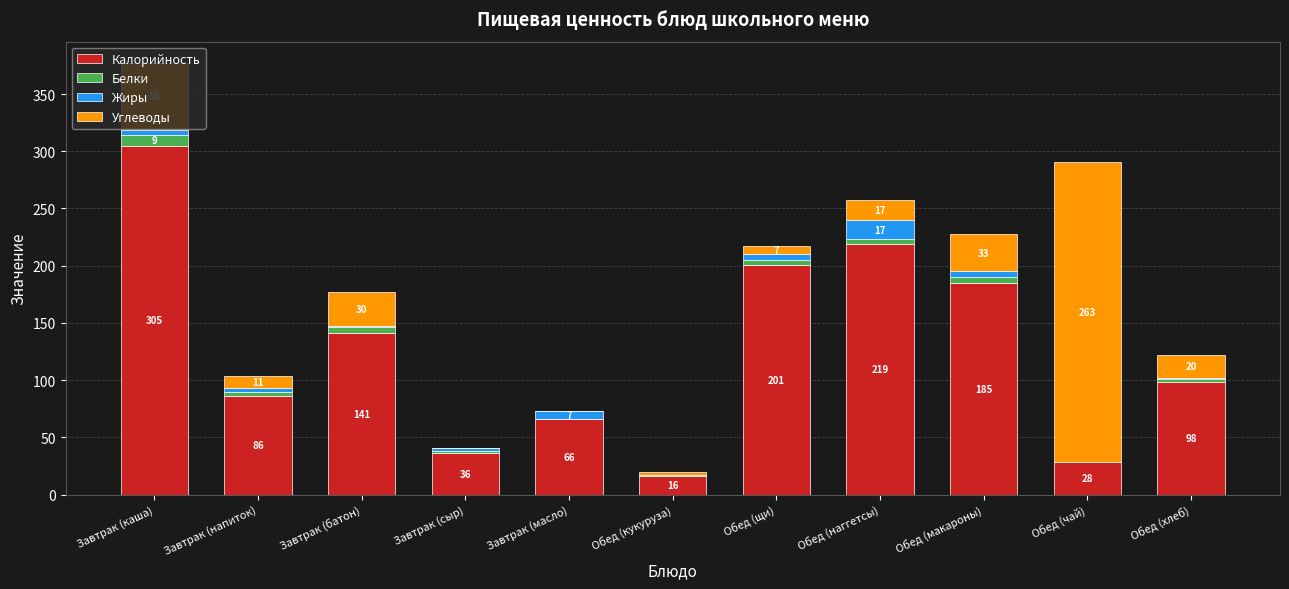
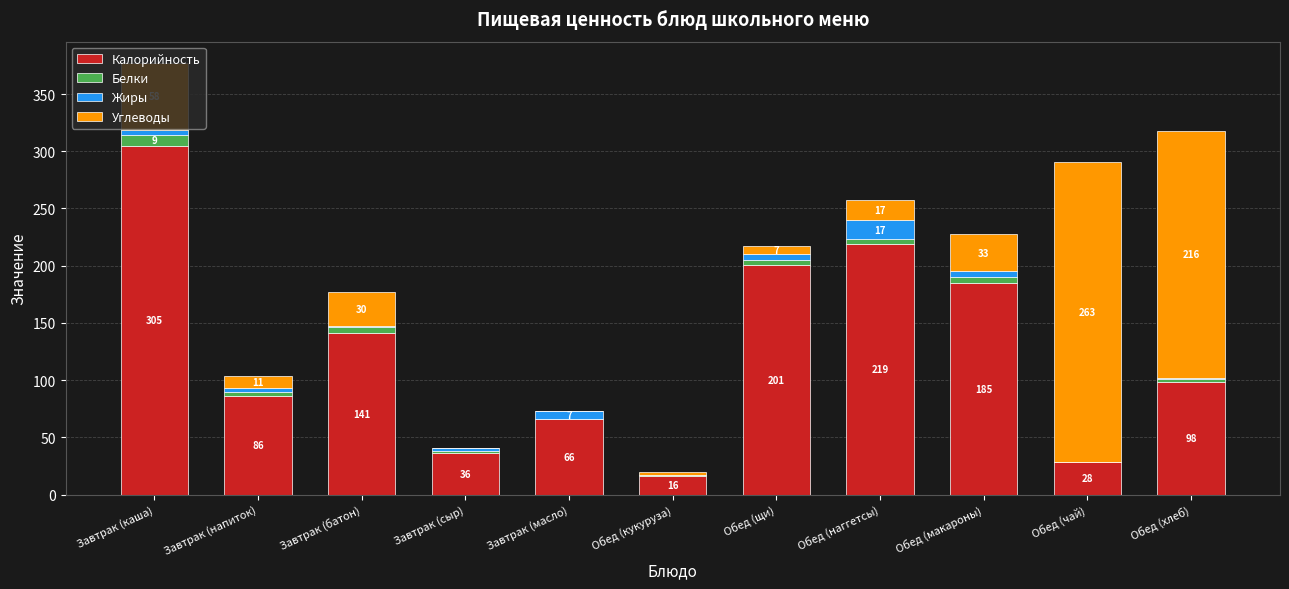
  {
    "Калорийность": {
      "Завтрак (каша)": 305,
      "Завтрак (напиток)": 86,
      "Завтрак (батон)": 141,
      "Завтрак (сыр)": 36,
      "Завтрак (масло)": 66,
      "Обед (кукуруза)": 16,
      "Обед (щи)": 201,
      "Обед (наггетсы)": 219,
      "Обед (макароны)": 185,
      "Обед (чай)": 28,
      "Обед (хлеб)": 98
    },
    "Белки": {
      "Завтрак (каша)": 9
    },
    "Жиры": {
      "Завтрак (масло)": 7,
      "Обед (наггетсы)": 17
    },
    "Углеводы": {
      "Завтрак (напиток)": 11,
      "Завтрак (батон)": 30,
      "Обед (щи)": 7,
      "Обед (наггетсы)": 17,
      "Обед (макароны)": 33,
      "Обед (чай)": 263,
-     "Обед (хлеб)": 20
+     "Обед (хлеб)": 216
    }
  }
